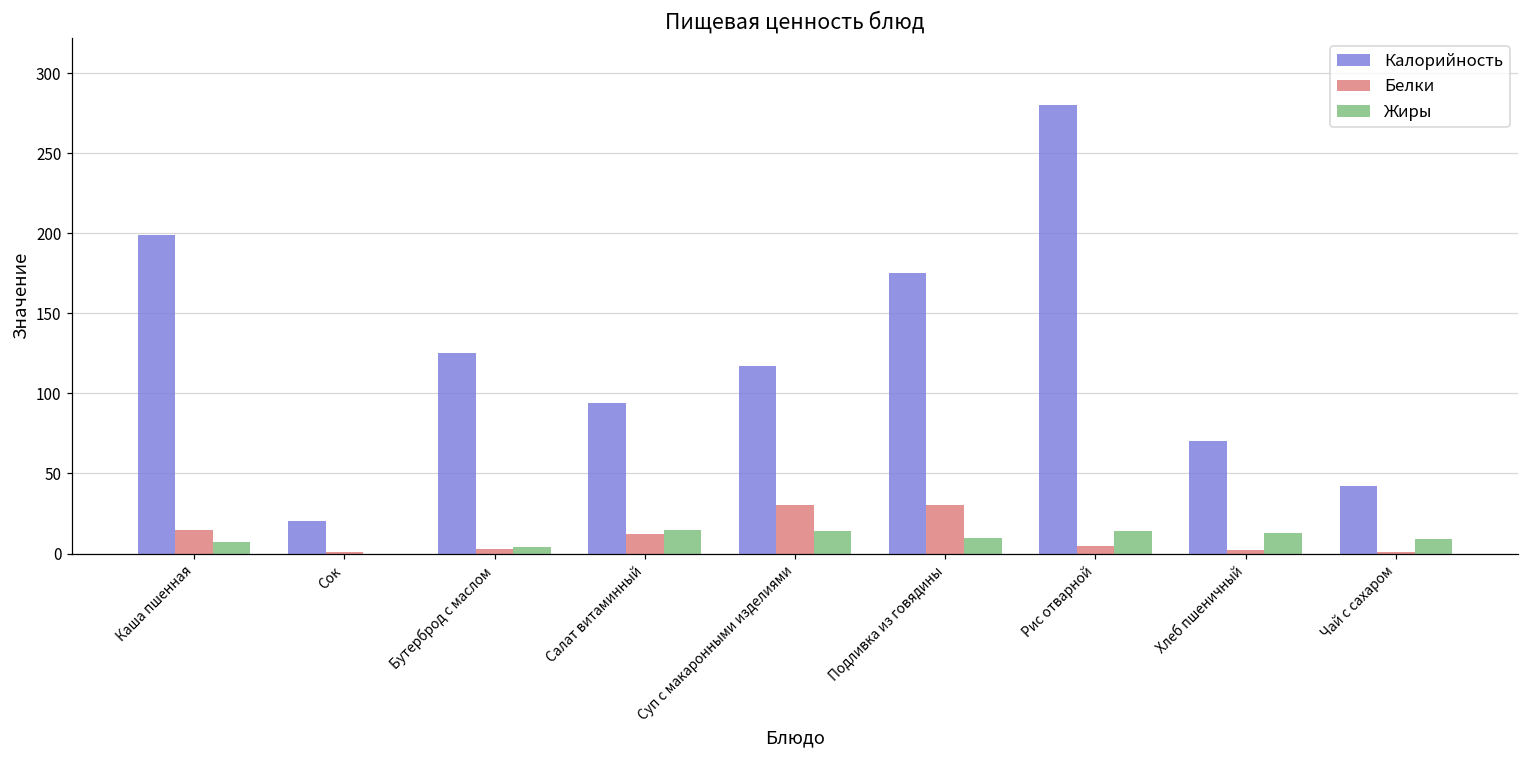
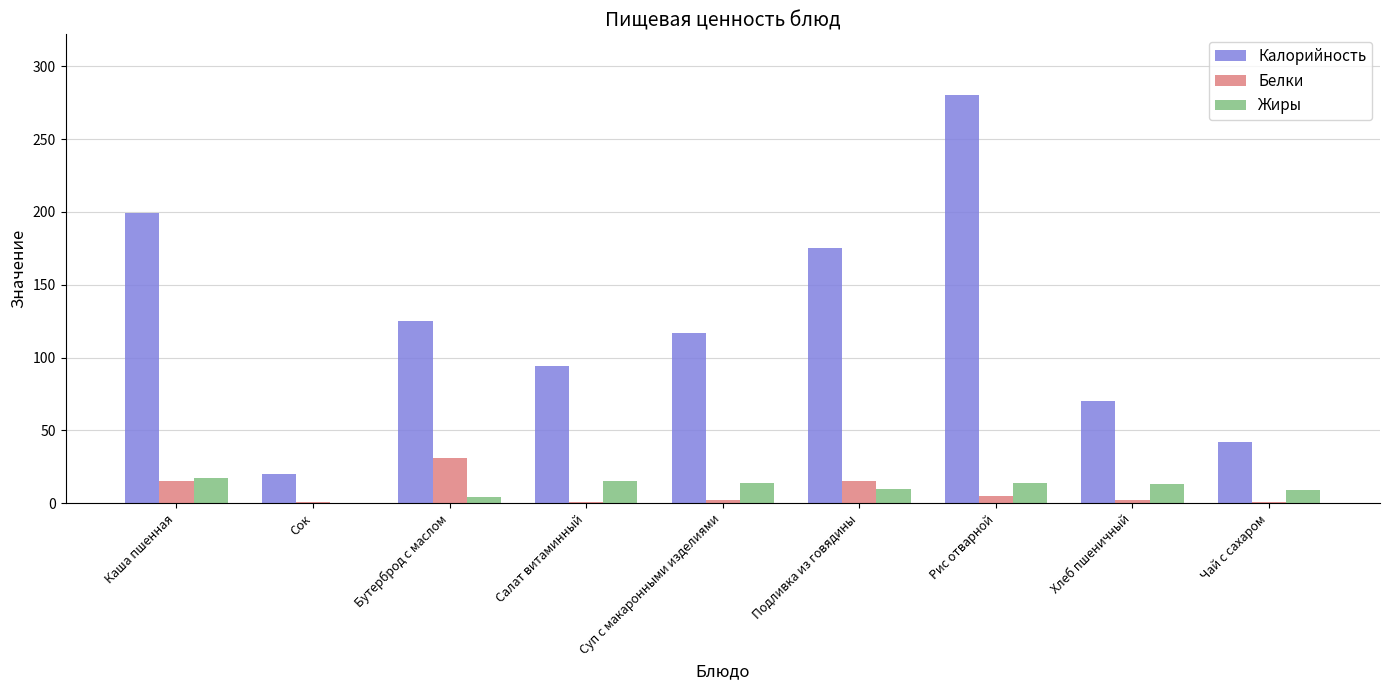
  {
    "Калорийность": {
      "Каша пшенная": 199,
      "Сок": 20,
      "Бутерброд с маслом": 125,
      "Салат витаминный": 94,
      "Суп с макаронными изделиями": 117,
      "Подливка из говядины": 175,
      "Рис отварной": 280,
      "Хлеб пшеничный": 70,
      "Чай с сахаром": 42
    },
    "Белки": {
      "Каша пшенная": 15,
-     "Бутерброд с маслом": 3,
-     "Салат витаминный": 12,
-     "Суп с макаронными изделиями": 30,
-     "Подливка из говядины": 30,
+     "Бутерброд с маслом": 31,
+     "Салат витаминный": 1,
+     "Суп с макаронными изделиями": 2,
+     "Подливка из говядины": 15,
      "Рис отварной": 5,
      "Хлеб пшеничный": 2
    },
    "Жиры": {
-     "Каша пшенная": 7,
+     "Каша пшенная": 17,
      "Сок": 0,
      "Бутерброд с маслом": 4,
      "Салат витаминный": 15,
      "Суп с макаронными изделиями": 14,
      "Подливка из говядины": 10,
      "Рис отварной": 14,
      "Хлеб пшеничный": 13,
      "Чай с сахаром": 9
    }
  }
